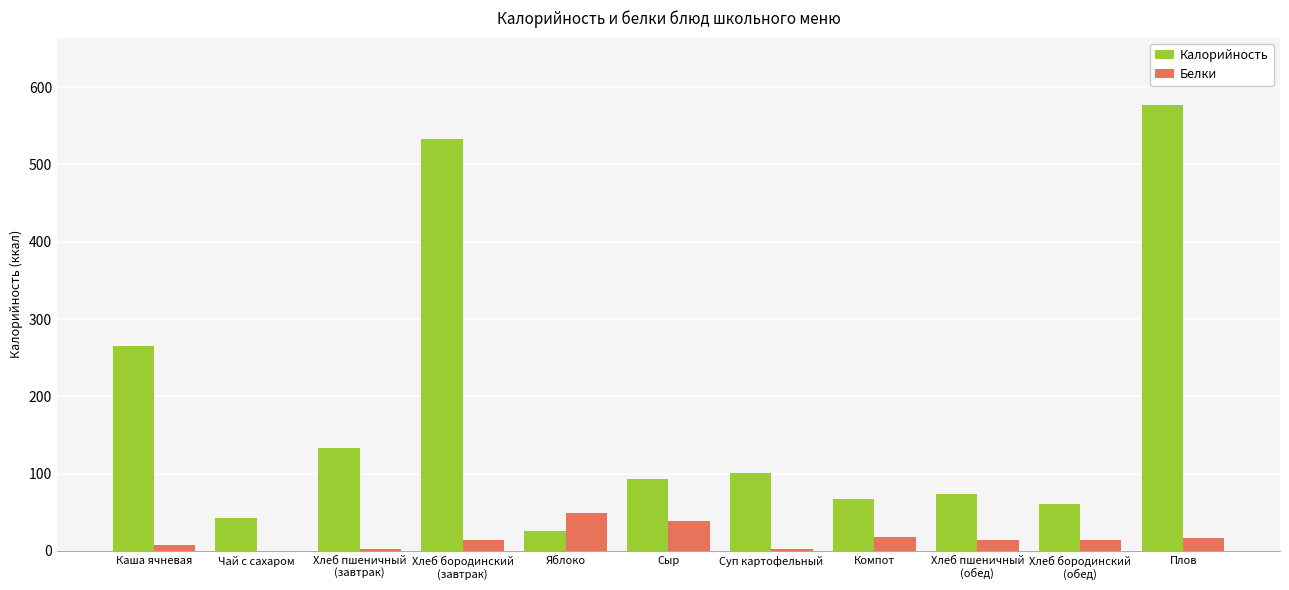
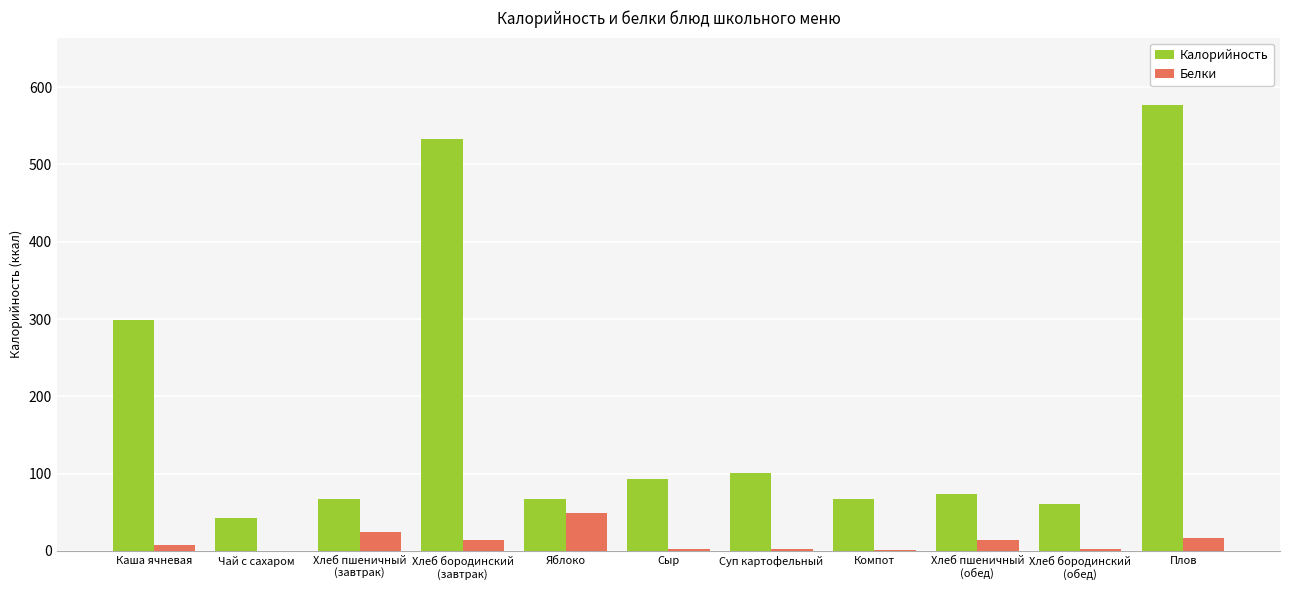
  {
    "Калорийность": {
-     "Каша ячневая": 270,
+     "Каша ячневая": 300,
      "Чай с сахаром": 40,
-     "Хлеб пшеничный (завтрак)": 130,
+     "Хлеб пшеничный (завтрак)": 70,
      "Хлеб бородинский (завтрак)": 530,
-     "Яблоко": 30,
+     "Яблоко": 70,
      "Сыр": 90,
      "Суп картофельный": 100,
      "Компот": 70,
      "Хлеб пшеничный (обед)": 70,
      "Хлеб бородинский (обед)": 60,
      "Плов": 580
    },
    "Белки": {
      "Каша ячневая": 10,
-     "Хлеб пшеничный (завтрак)": 0,
+     "Хлеб пшеничный (завтрак)": 20,
      "Хлеб бородинский (завтрак)": 10,
      "Яблоко": 50,
-     "Сыр": 40,
-     "Компот": 20,
+     "Сыр": 0,
+     "Компот": 0,
      "Хлеб пшеничный (обед)": 10,
-     "Хлеб бородинский (обед)": 10,
+     "Хлеб бородинский (обед)": 0,
      "Плов": 20
    }
  }
